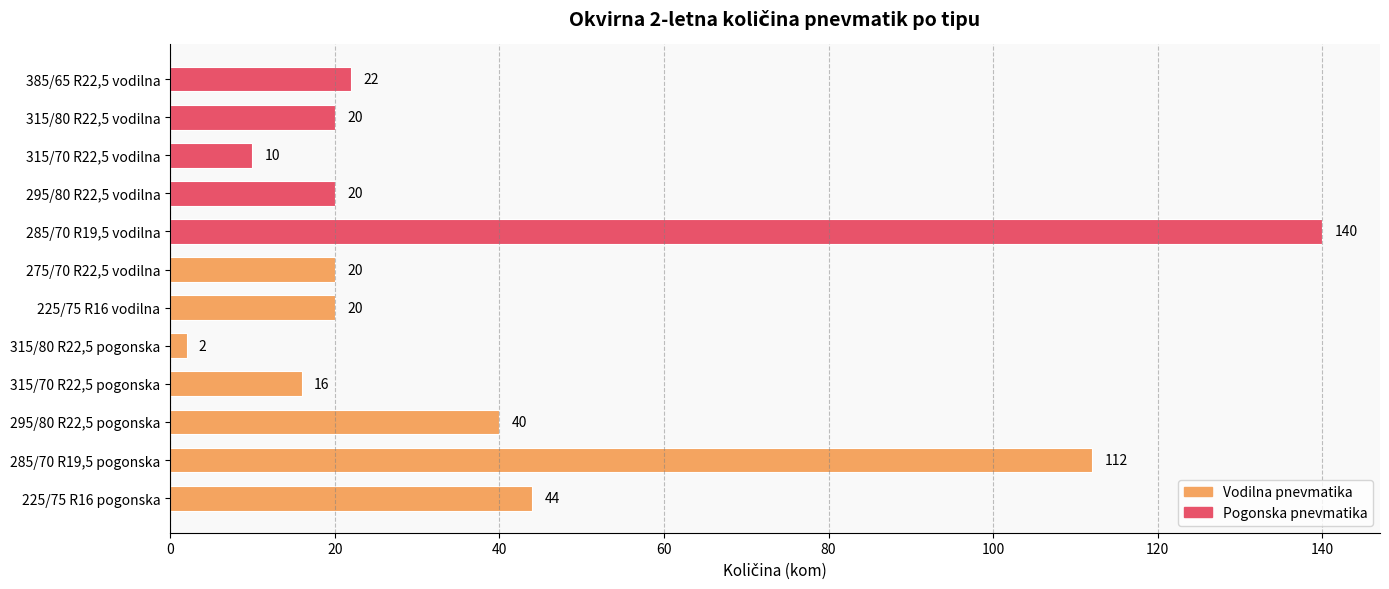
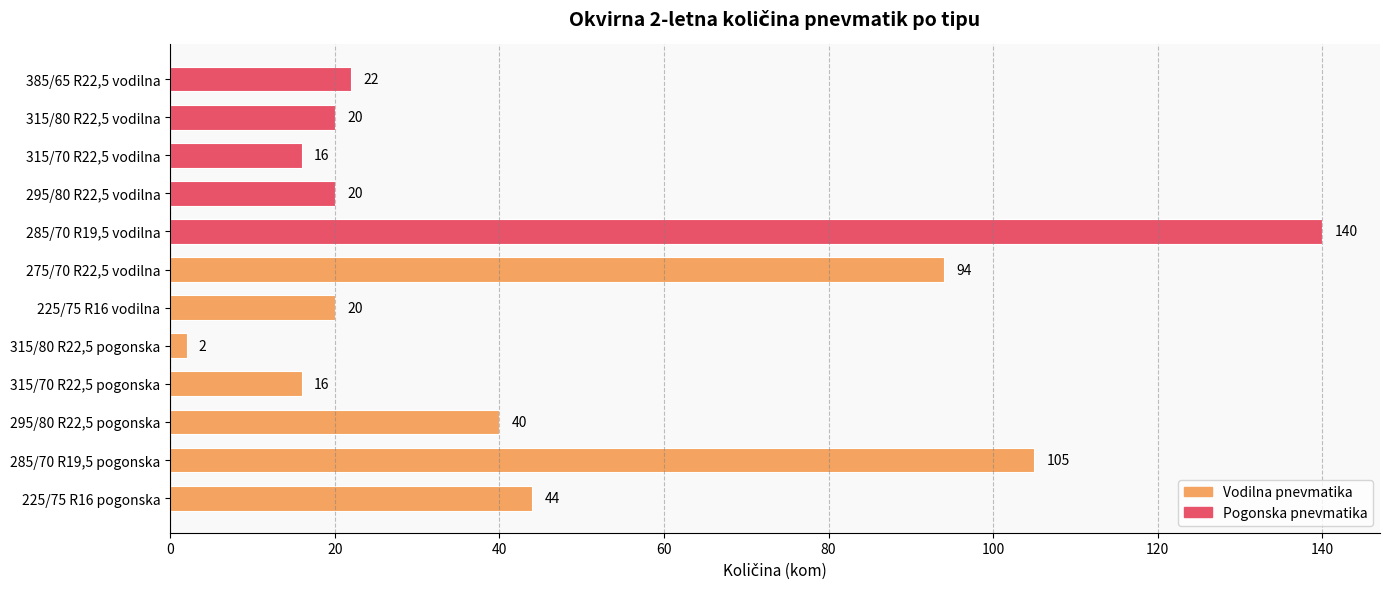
  {
    "385/65 R22,5 vodilna": 22,
    "315/80 R22,5 vodilna": 20,
-   "315/70 R22,5 vodilna": 10,
+   "315/70 R22,5 vodilna": 16,
    "295/80 R22,5 vodilna": 20,
    "285/70 R19,5 vodilna": 140,
-   "275/70 R22,5 vodilna": 20,
+   "275/70 R22,5 vodilna": 94,
    "225/75 R16 vodilna": 20,
    "315/80 R22,5 pogonska": 2,
    "315/70 R22,5 pogonska": 16,
    "295/80 R22,5 pogonska": 40,
-   "285/70 R19,5 pogonska": 112,
+   "285/70 R19,5 pogonska": 105,
    "225/75 R16 pogonska": 44
  }
